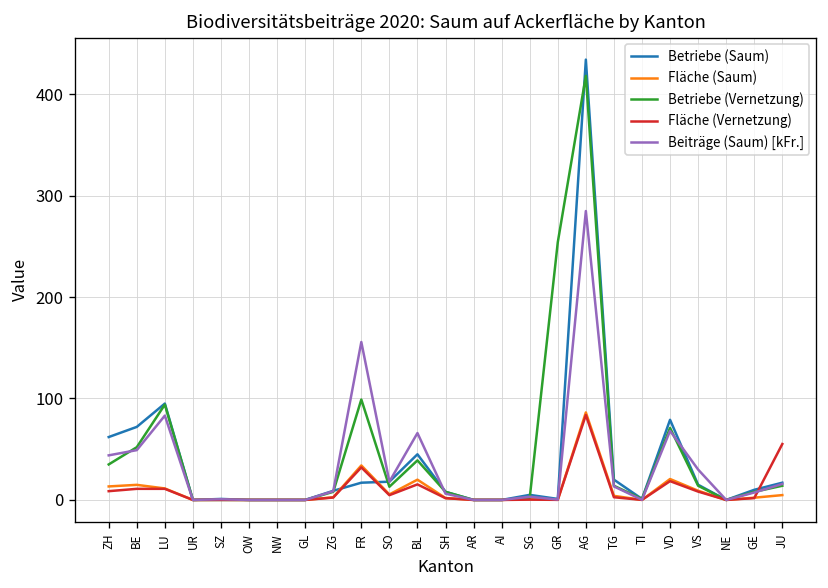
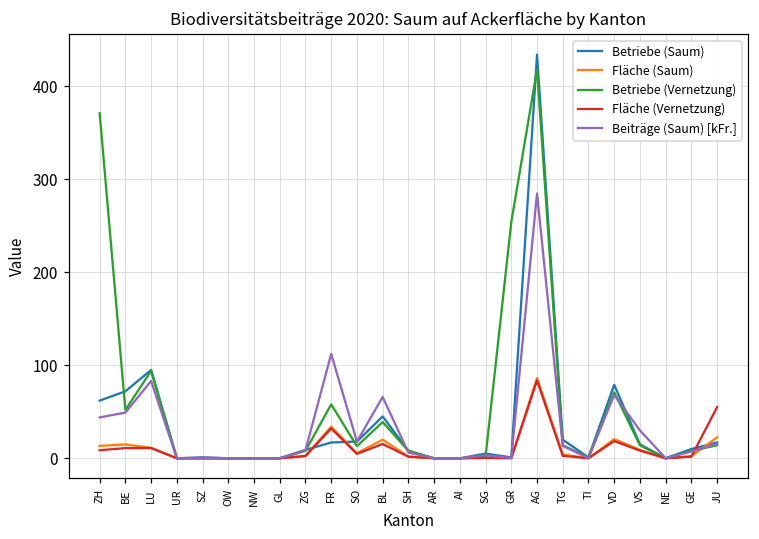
  {
    "Betriebe (Saum)": {
      "ZH": 60,
      "BE": 70,
      "FR": 20,
      "BL": 50,
      "AG": 430,
      "TG": 20,
      "VD": 80
    },
    "Fläche (Saum)": {
      "ZH": 10,
      "BE": 10,
      "BL": 20,
-     "JU": 0
+     "JU": 20
    },
    "Betriebe (Vernetzung)": {
-     "ZH": 40,
-     "FR": 100,
+     "ZH": 370,
+     "FR": 60,
      "SO": 10,
      "BL": 40,
      "GR": 250,
      "AG": 420
    },
    "Fläche (Vernetzung)": {
      "ZH": 10,
      "BE": 10,
      "BL": 20,
      "JU": 60
    },
    "Beiträge (Saum) [kFr.]": {
      "ZH": 40,
      "LU": 80,
-     "FR": 160,
+     "FR": 110,
      "BL": 70,
      "AG": 280,
      "VS": 30
    }
  }
